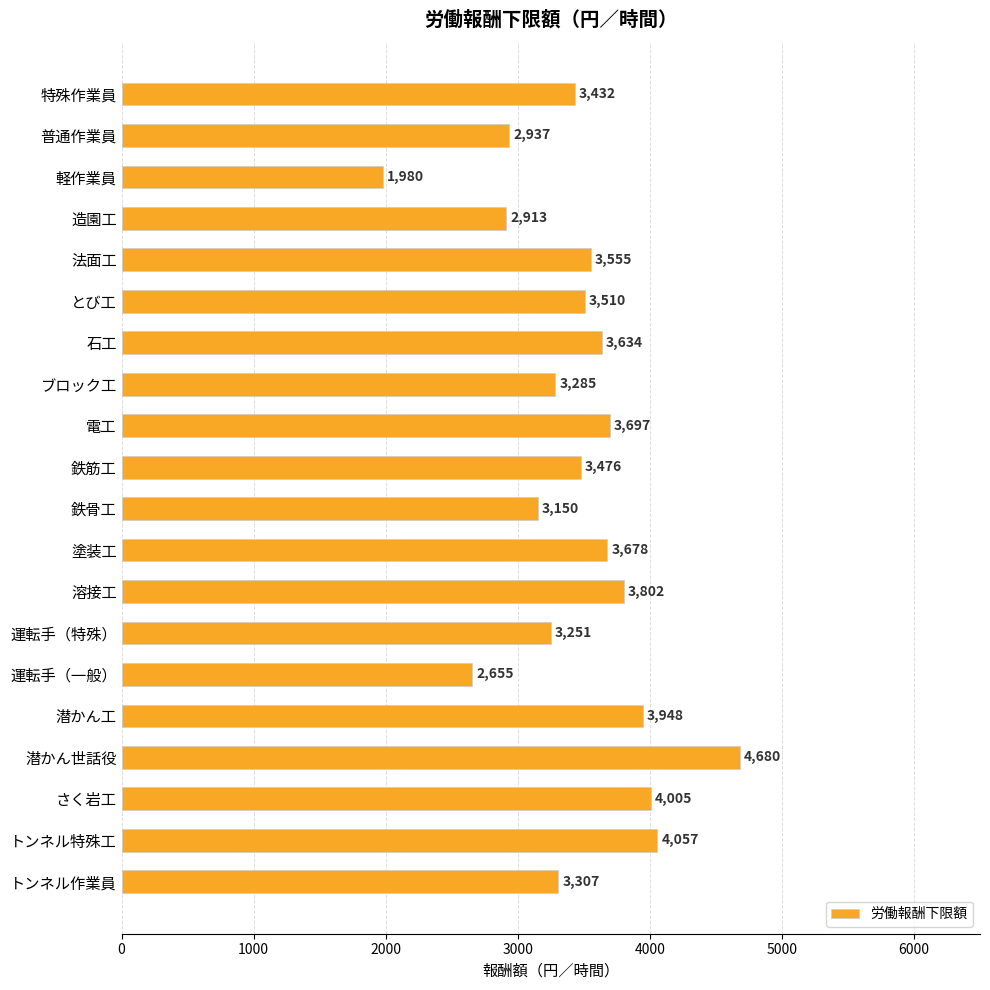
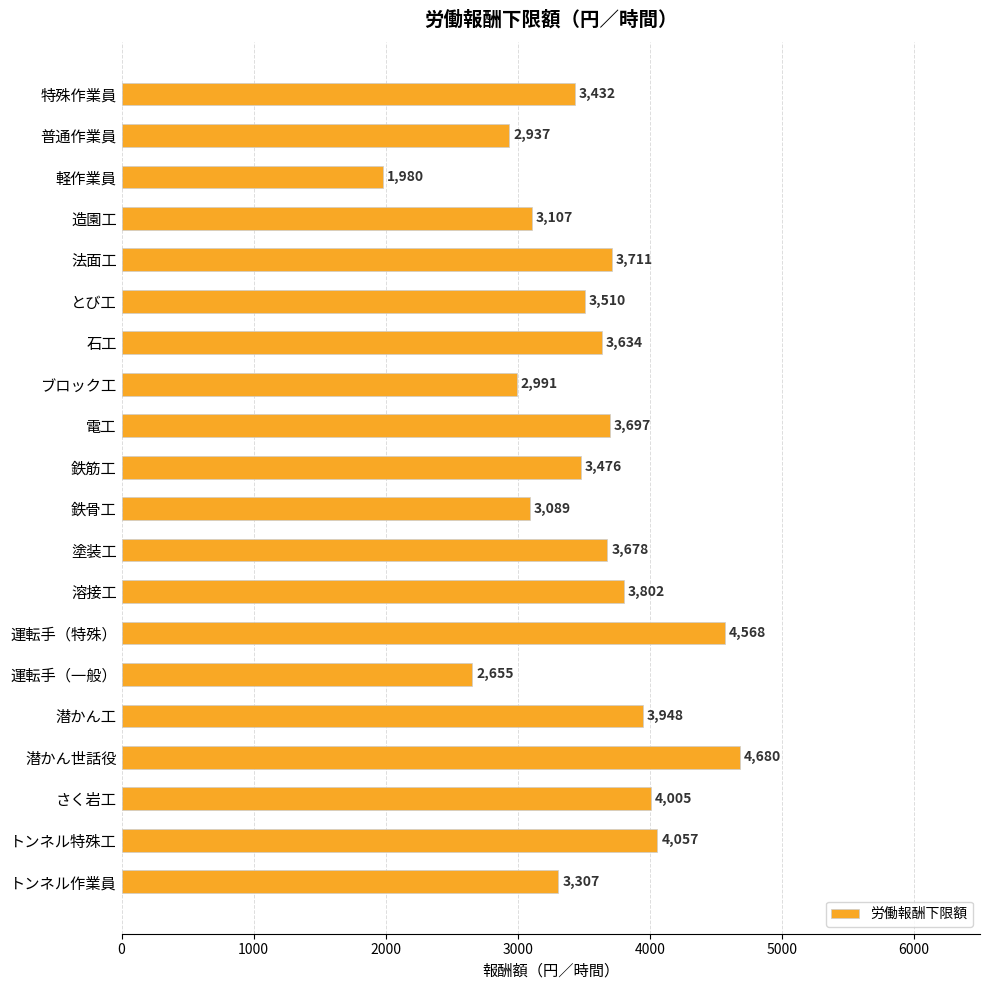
  {
    "特殊作業員": "3,432",
    "普通作業員": "2,937",
    "軽作業員": "1,980",
-   "造園工": "2,913",
-   "法面工": "3,555",
+   "造園工": "3,107",
+   "法面工": "3,711",
    "とび工": "3,510",
    "石工": "3,634",
-   "ブロック工": "3,285",
+   "ブロック工": "2,991",
    "電工": "3,697",
    "鉄筋工": "3,476",
-   "鉄骨工": "3,150",
+   "鉄骨工": "3,089",
    "塗装工": "3,678",
    "溶接工": "3,802",
-   "運転手（特殊）": "3,251",
+   "運転手（特殊）": "4,568",
    "運転手（一般）": "2,655",
    "潜かん工": "3,948",
    "潜かん世話役": "4,680",
    "さく岩工": "4,005",
    "トンネル特殊工": "4,057",
    "トンネル作業員": "3,307"
  }
